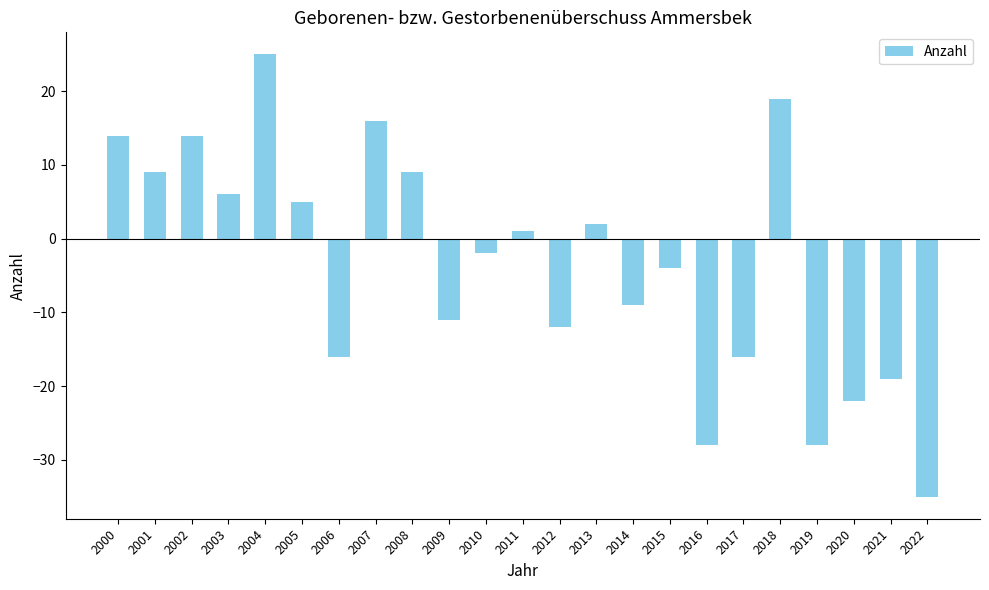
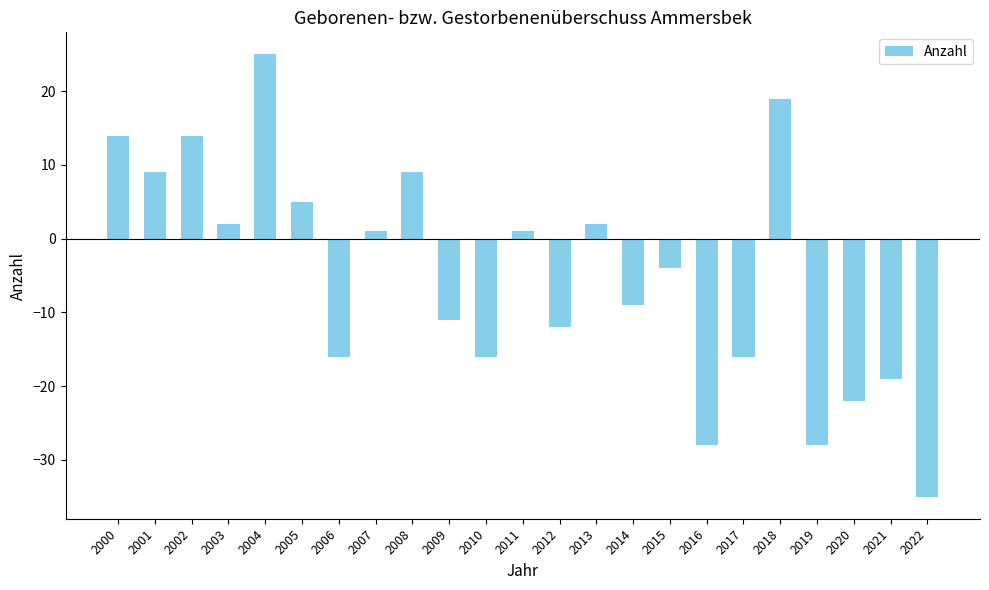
  {
    "2000": 14,
    "2001": 9,
    "2002": 14,
-   "2003": 6,
+   "2003": 2,
    "2004": 25,
    "2005": 5,
    "2006": -16,
-   "2007": 16,
+   "2007": 1,
    "2008": 9,
    "2009": -11,
-   "2010": -2,
+   "2010": -16,
    "2011": 1,
    "2012": -12,
    "2013": 2,
    "2014": -9,
    "2015": -4,
    "2016": -28,
    "2017": -16,
    "2018": 19,
    "2019": -28,
    "2020": -22,
    "2021": -19,
    "2022": -35
  }
